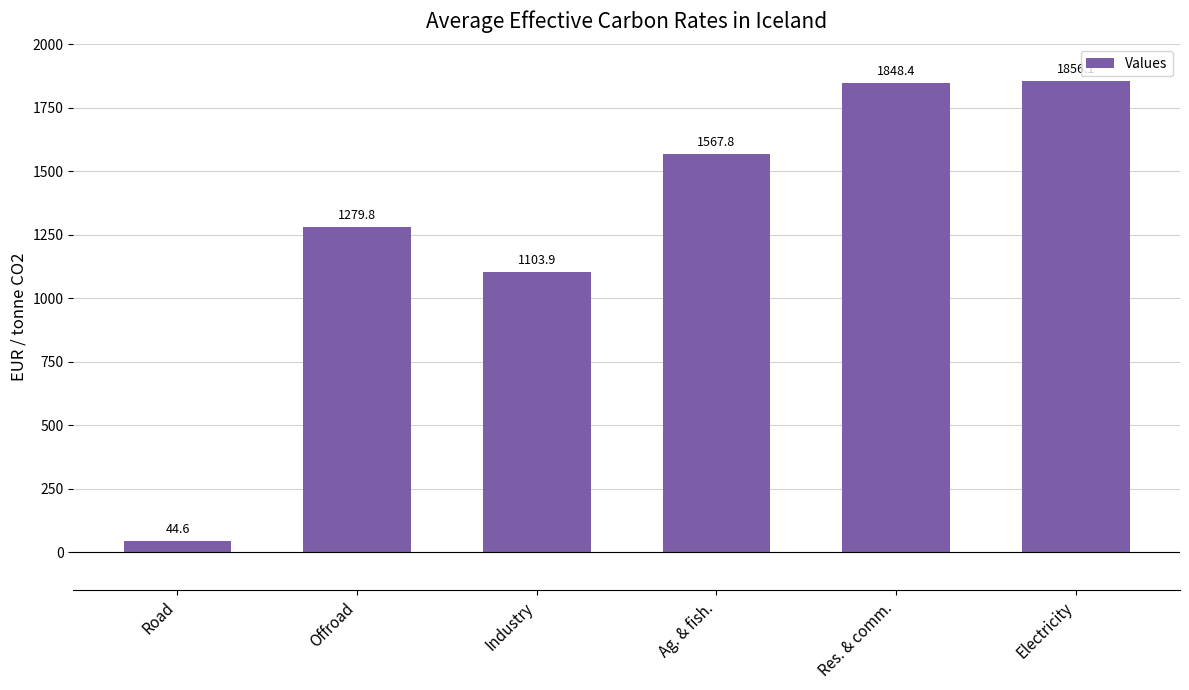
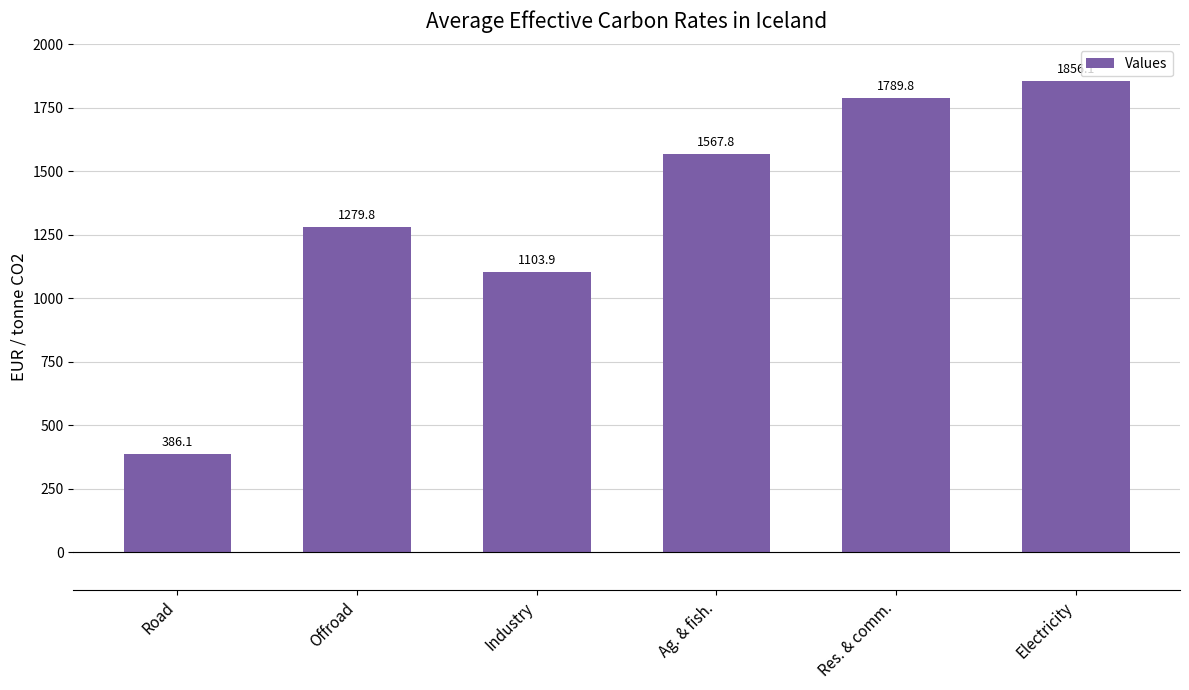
  {
-   "Road": 44.6,
+   "Road": 386.1,
    "Offroad": 1279.8,
    "Industry": 1103.9,
    "Ag. & fish.": 1567.8,
-   "Res. & comm.": 1848.4
+   "Res. & comm.": 1789.8
  }
